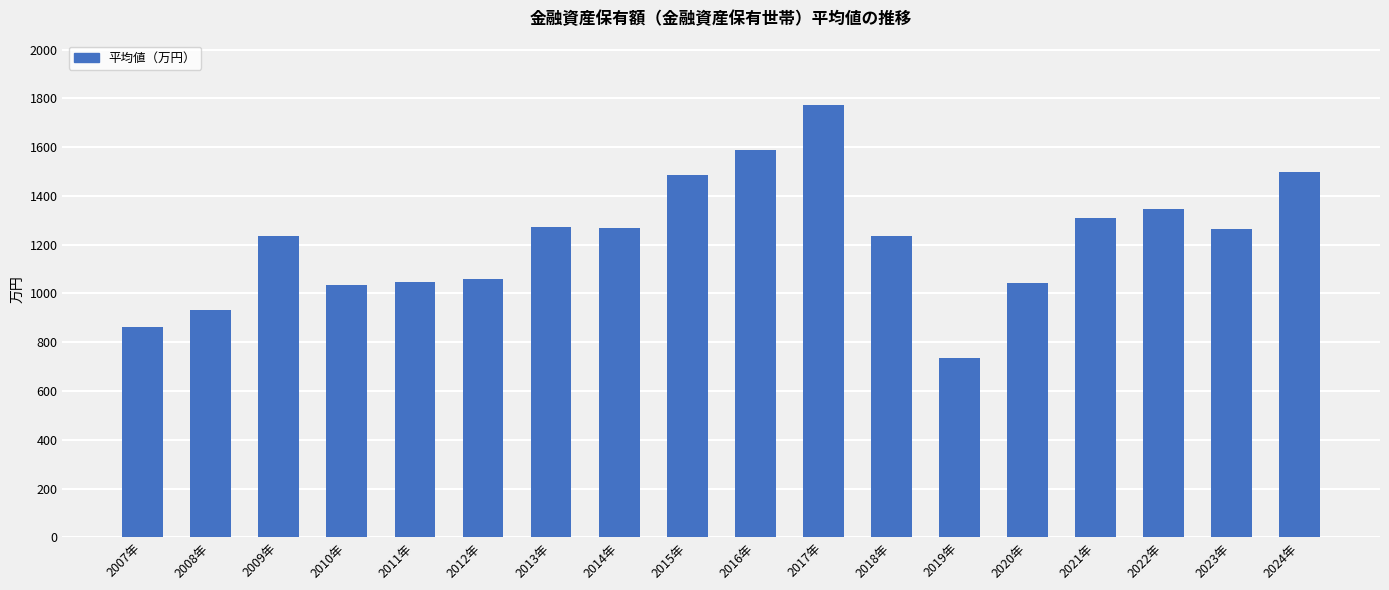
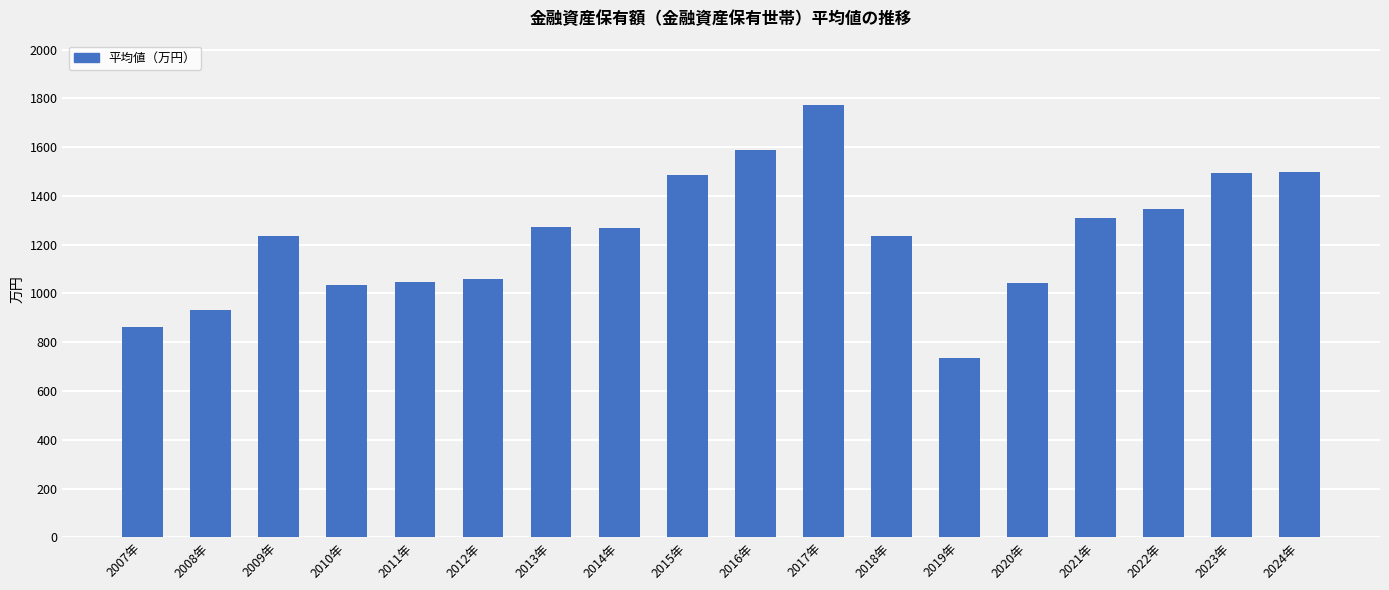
  {
    "2007年": 860,
    "2008年": 930,
    "2009年": 1240,
    "2010年": 1040,
    "2011年": 1050,
    "2012年": 1060,
    "2013年": 1270,
    "2014年": 1270,
    "2015年": 1490,
    "2016年": 1590,
    "2017年": 1770,
    "2018年": 1230,
    "2019年": 740,
    "2020年": 1040,
    "2021年": 1310,
    "2022年": 1350,
-   "2023年": 1270,
+   "2023年": 1490,
    "2024年": 1500
  }
